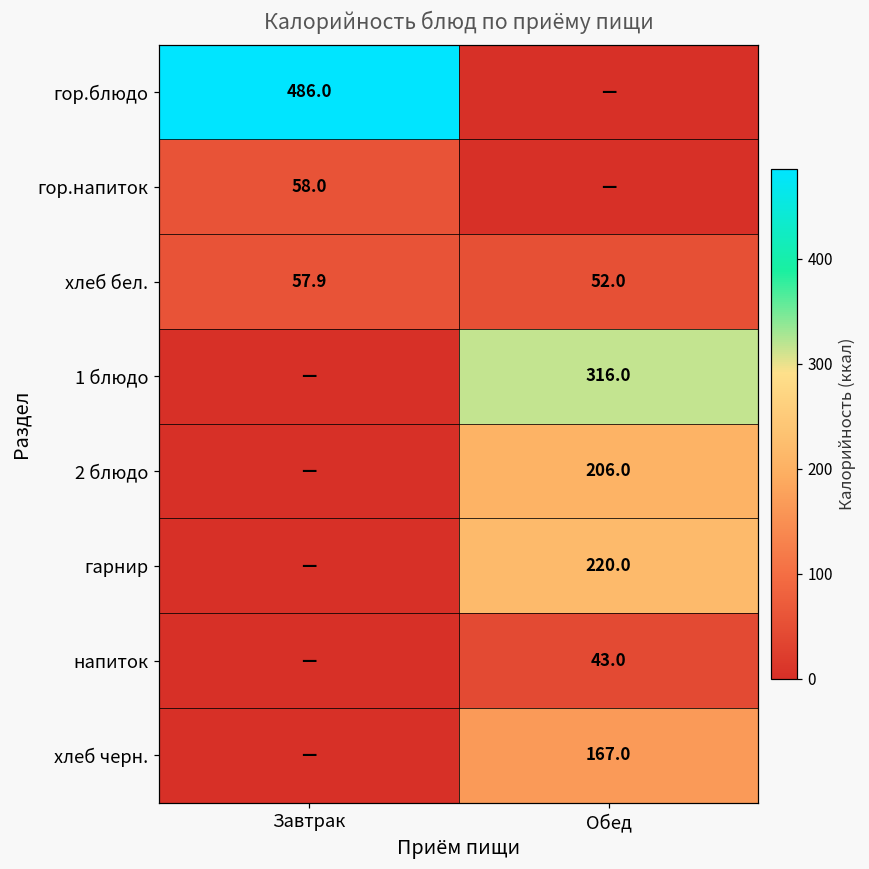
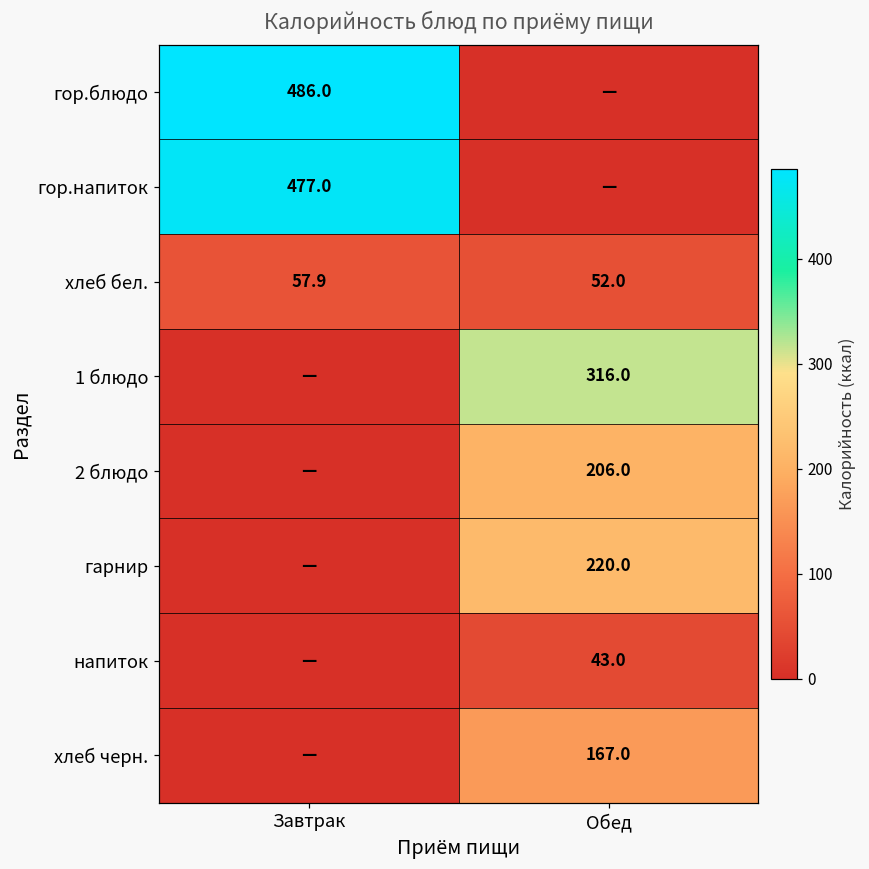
  {
    "гор.блюдо": {
      "Завтрак": 486.0
    },
    "гор.напиток": {
-     "Завтрак": 58.0
+     "Завтрак": 477.0
    },
    "хлеб бел.": {
      "Завтрак": 57.9,
      "Обед": 52.0
    },
    "1 блюдо": {
      "Обед": 316.0
    },
    "2 блюдо": {
      "Обед": 206.0
    },
    "гарнир": {
      "Обед": 220.0
    },
    "напиток": {
      "Обед": 43.0
    },
    "хлеб черн.": {
      "Обед": 167.0
    }
  }
